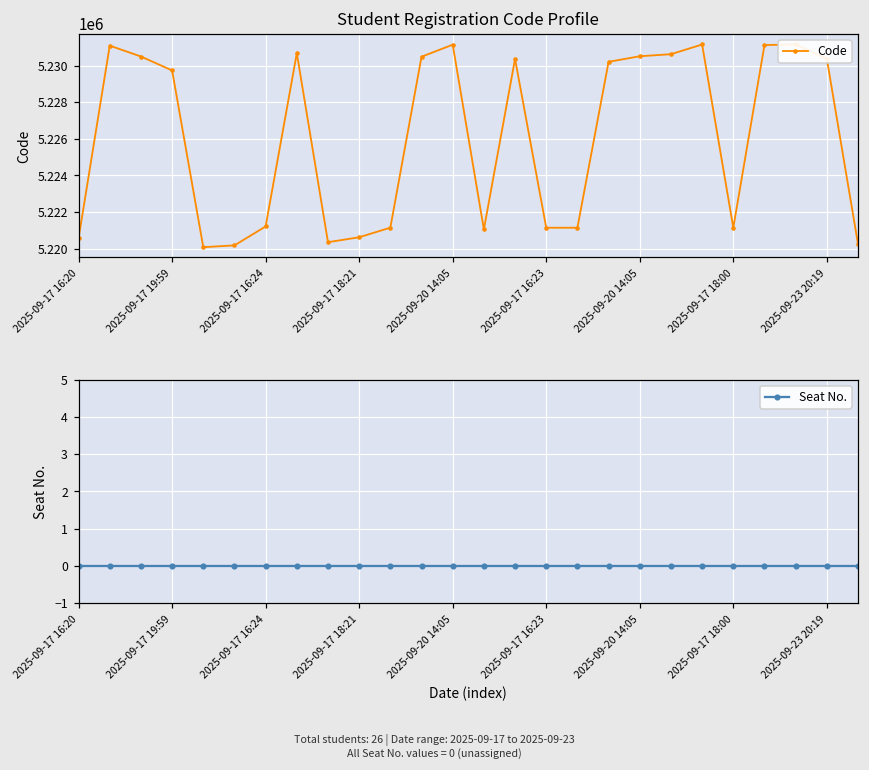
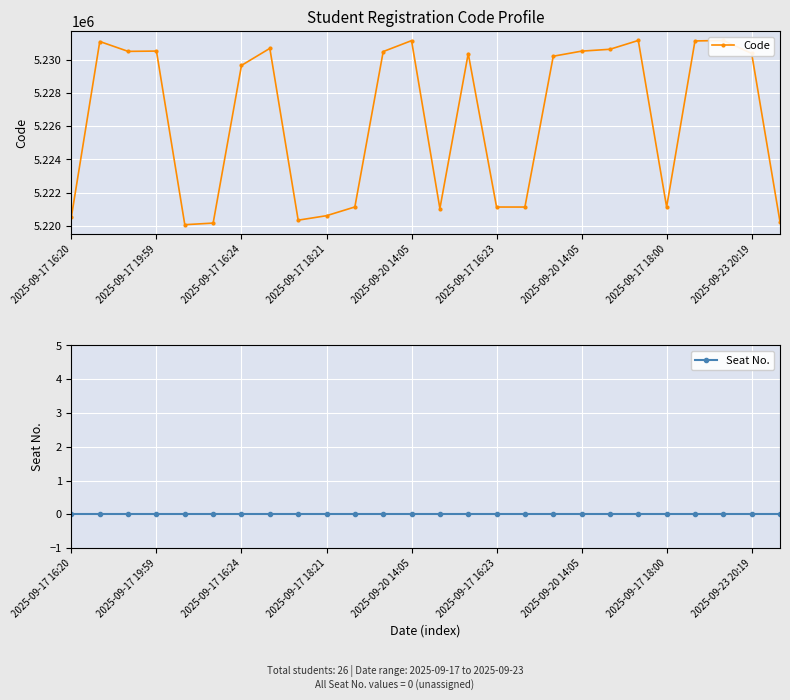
  {
    "Student Registration Code Profile": {
-     "2025-09-17 19:59": 5229700,
-     "2025-09-17 16:24": 5221200,
+     "2025-09-17 19:59": 5230500,
+     "2025-09-17 16:24": 5229700,
      "2025-09-17 18:21": 5220600,
      "2025-09-17 18:00": 5221100
    }
  }
